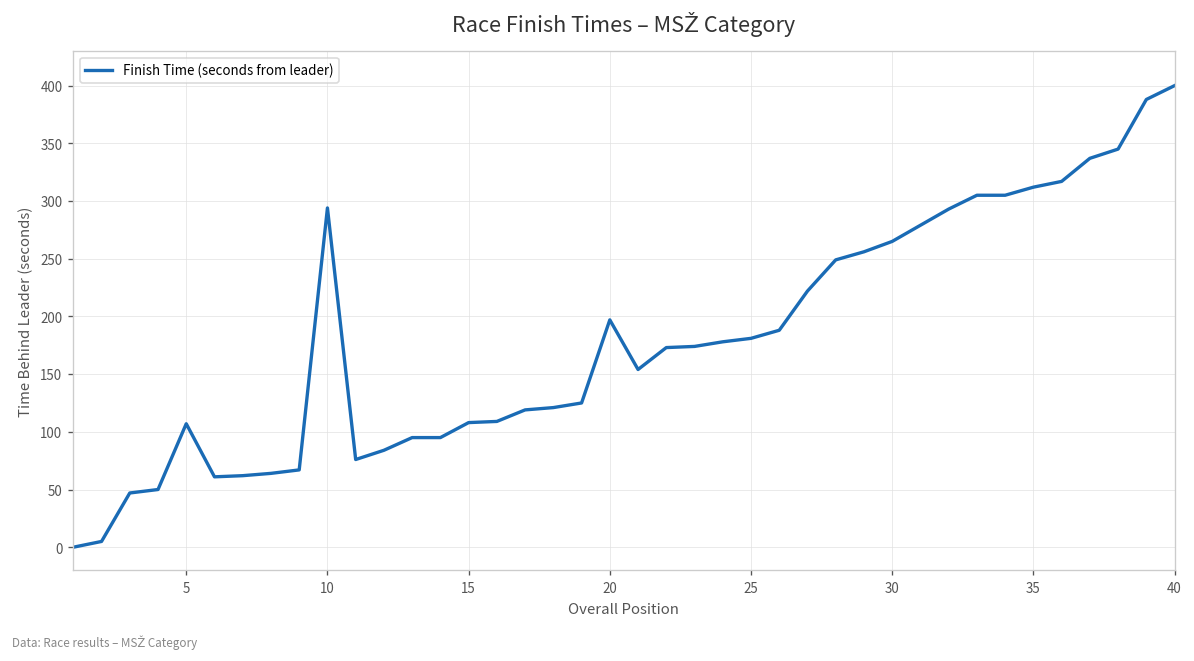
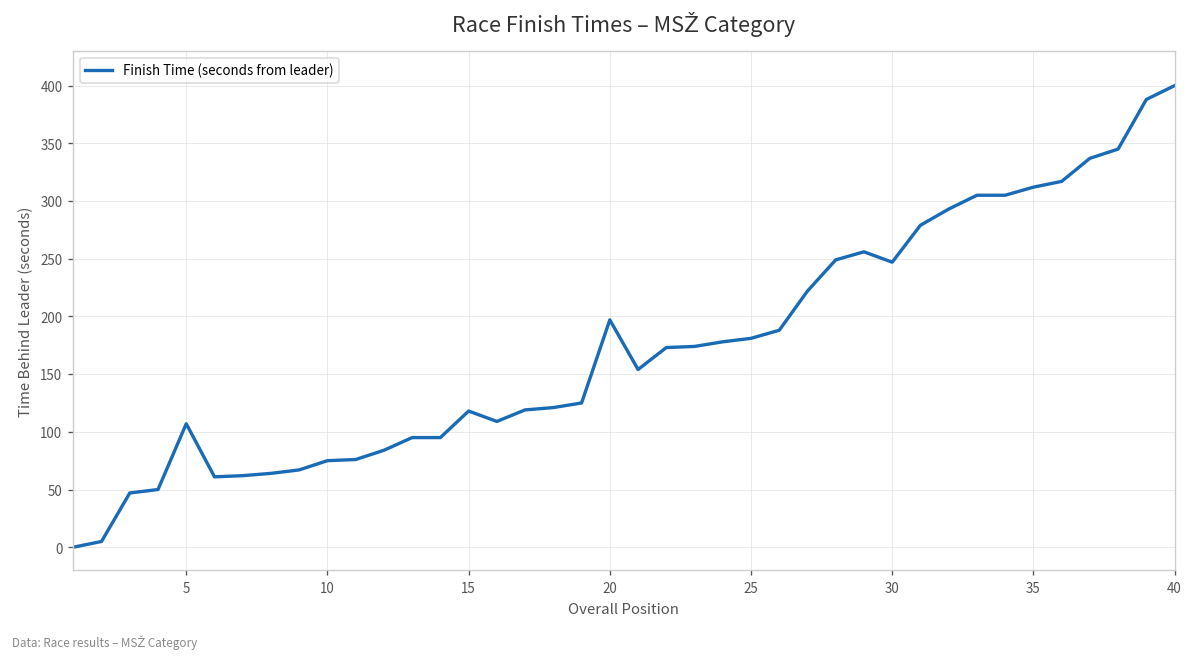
  {
    "5": 110,
-   "10": 290,
-   "15": 110,
+   "10": 80,
+   "15": 120,
    "20": 200,
    "25": 180,
-   "30": 270,
+   "30": 250,
    "35": 310,
    "40": 400
  }
